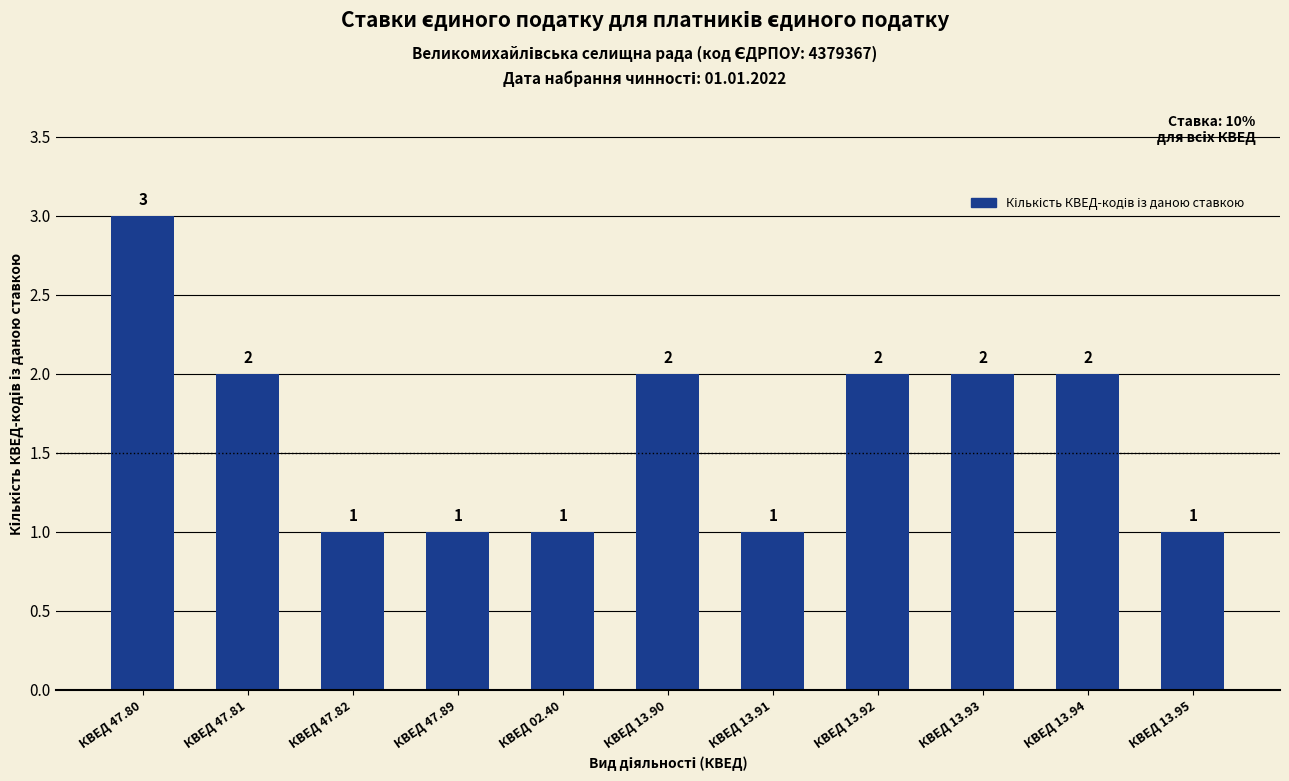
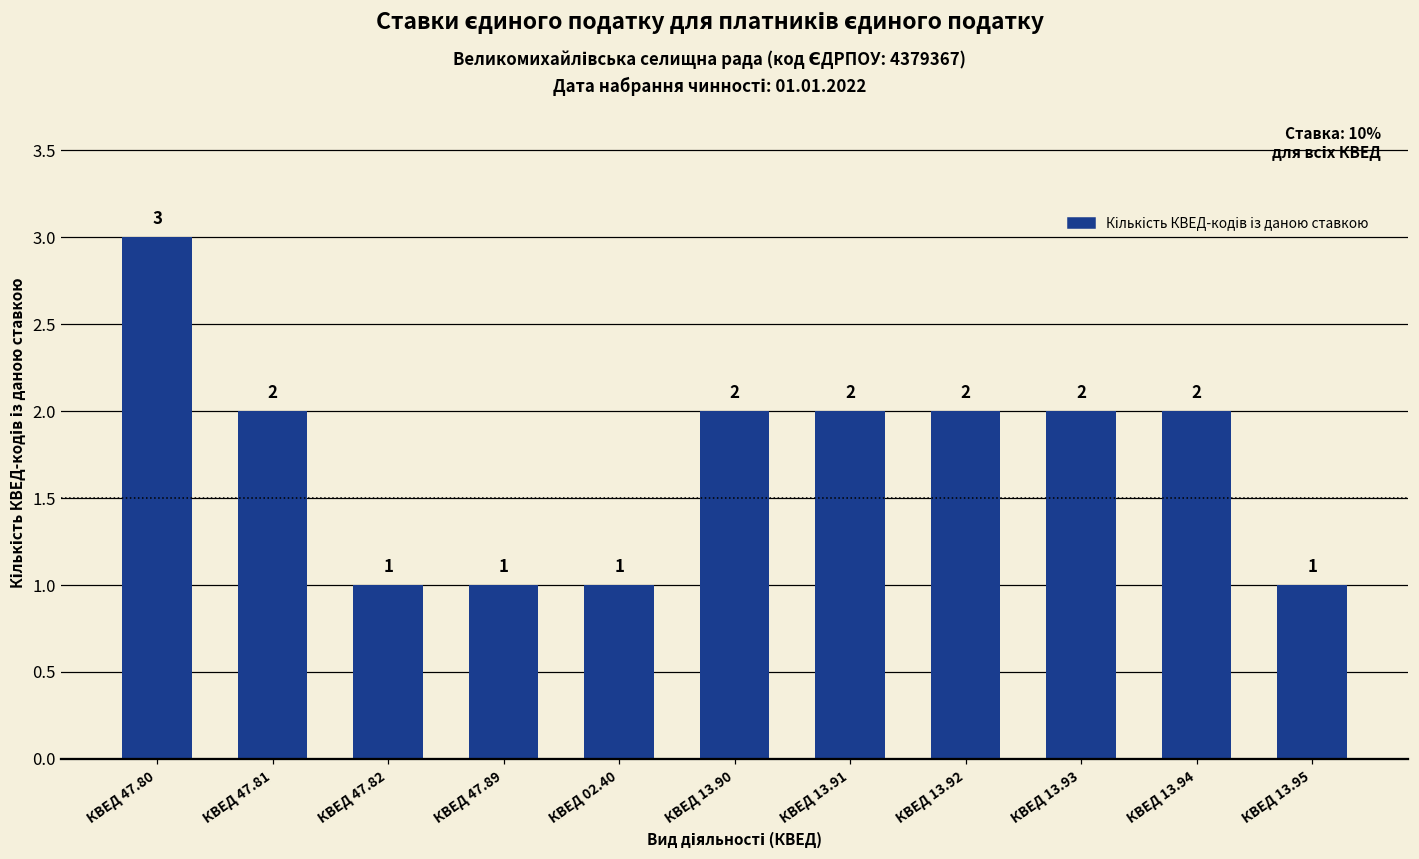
  {
    "КВЕД 47.80": 3,
    "КВЕД 47.81": 2,
    "КВЕД 47.82": 1,
    "КВЕД 47.89": 1,
    "КВЕД 02.40": 1,
    "КВЕД 13.90": 2,
-   "КВЕД 13.91": 1,
+   "КВЕД 13.91": 2,
    "КВЕД 13.92": 2,
    "КВЕД 13.93": 2,
    "КВЕД 13.94": 2,
    "КВЕД 13.95": 1
  }
